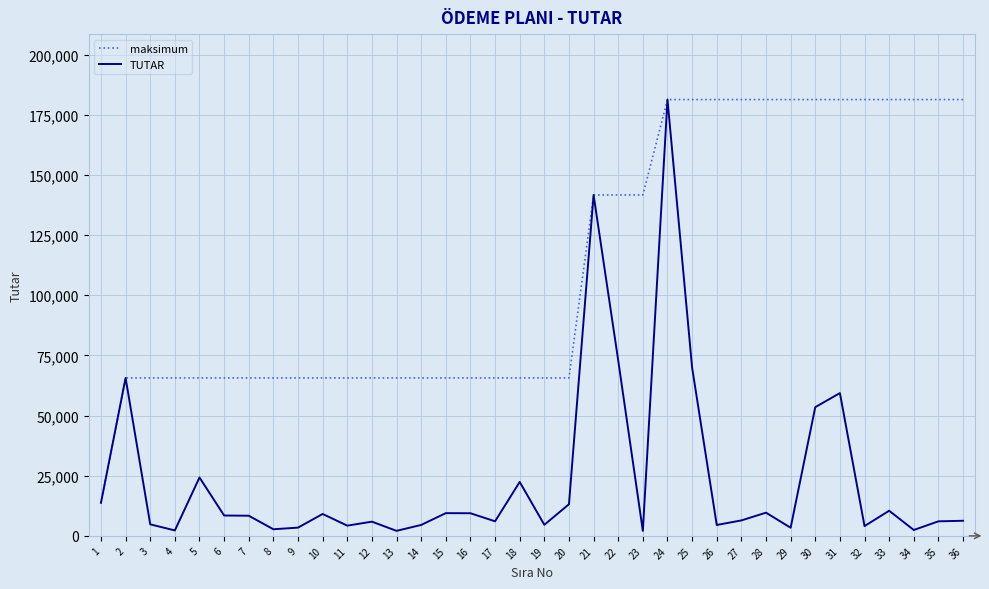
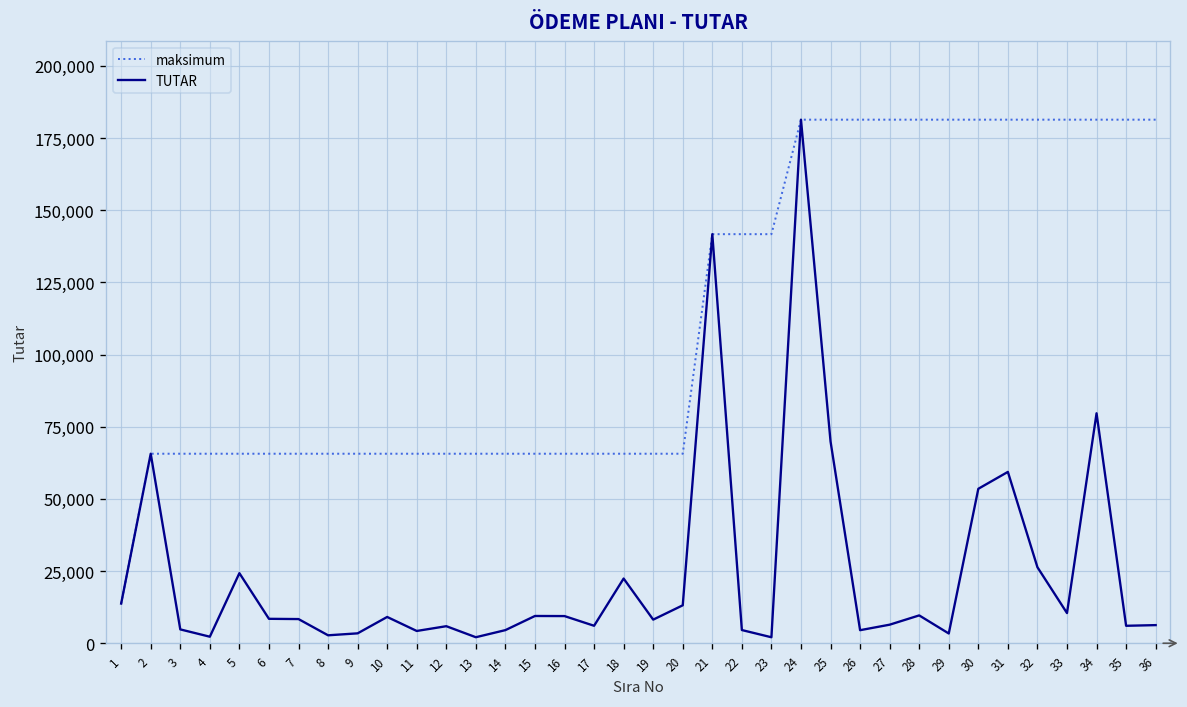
  {
    "maksimum": {
      "3": "66,000",
      "4": "66,000",
      "5": "66,000",
      "6": "66,000",
      "7": "66,000",
      "8": "66,000",
      "9": "66,000",
      "10": "66,000",
      "11": "66,000",
      "12": "66,000",
      "13": "66,000",
      "14": "66,000",
      "15": "66,000",
      "16": "66,000",
      "17": "66,000",
      "18": "66,000",
      "19": "66,000",
      "20": "66,000",
      "22": "142,000",
      "23": "142,000",
      "25": "181,000",
      "26": "181,000",
      "27": "181,000",
      "28": "181,000",
      "29": "181,000",
      "30": "181,000",
      "31": "181,000",
      "32": "181,000",
      "33": "181,000",
      "34": "181,000",
      "35": "181,000",
      "36": "181,000"
    },
    "TUTAR": {
      "3": "5,000",
      "4": "2,000",
      "5": "24,000",
      "6": "8,000",
      "7": "8,000",
      "8": "3,000",
      "9": "3,000",
      "10": "9,000",
      "11": "4,000",
      "12": "6,000",
      "13": "2,000",
      "14": "5,000",
      "15": "9,000",
      "16": "9,000",
      "17": "6,000",
      "18": "22,000",
-     "19": "5,000",
+     "19": "8,000",
      "20": "13,000",
-     "22": "73,000",
+     "22": "5,000",
      "23": "2,000",
      "25": "70,000",
      "26": "5,000",
      "27": "6,000",
      "28": "10,000",
      "29": "3,000",
      "30": "53,000",
      "31": "59,000",
-     "32": "4,000",
+     "32": "26,000",
      "33": "10,000",
-     "34": "2,000",
+     "34": "80,000",
      "35": "6,000",
      "36": "6,000"
    }
  }
